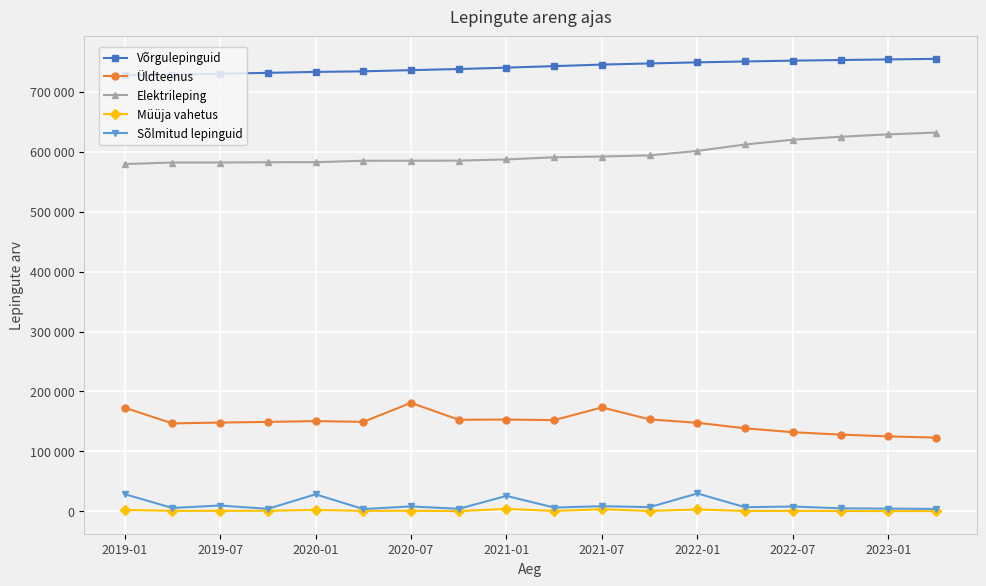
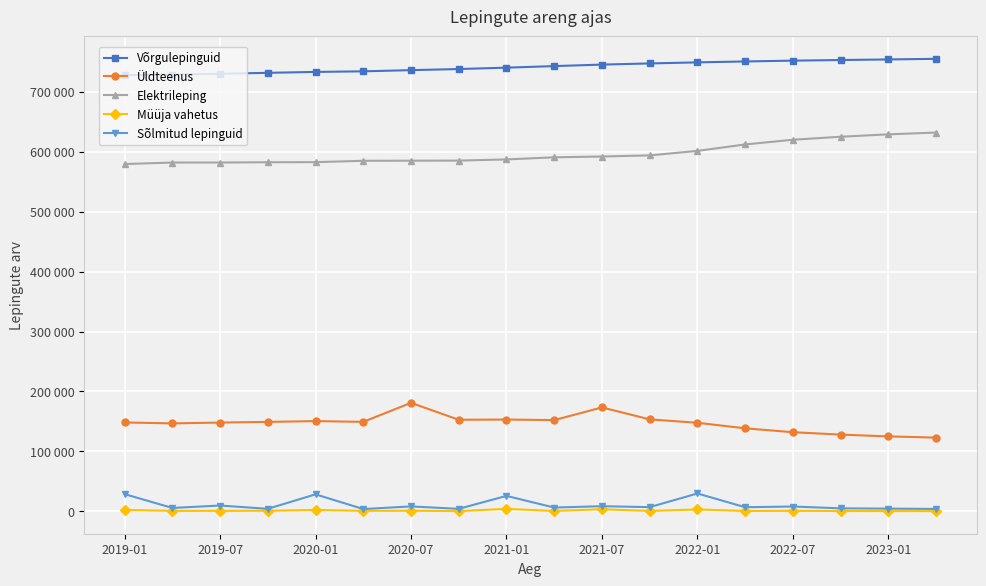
  {
    "Üldteenus": {
-     "2019-01": 170000,
+     "2019-01": 150000,
      "2019-07": 150000,
      "2020-01": 150000,
      "2020-07": 180000,
      "2021-01": 150000,
      "2021-07": 170000,
      "2022-01": 150000,
      "2022-07": 130000,
      "2023-01": 130000
    },
    "Elektrileping": {
      "2019-01": 580000,
      "2019-07": 580000,
      "2020-01": 580000,
      "2020-07": 590000,
      "2021-01": 590000,
      "2021-07": 590000,
      "2022-01": 600000,
      "2022-07": 620000,
      "2023-01": 630000
    },
    "Müüja vahetus": {
      "2019-01": 0,
      "2019-07": 0,
      "2020-01": 0,
      "2020-07": 0,
      "2021-01": 0,
      "2021-07": 0,
      "2022-01": 0,
      "2022-07": 0
    }
  }
